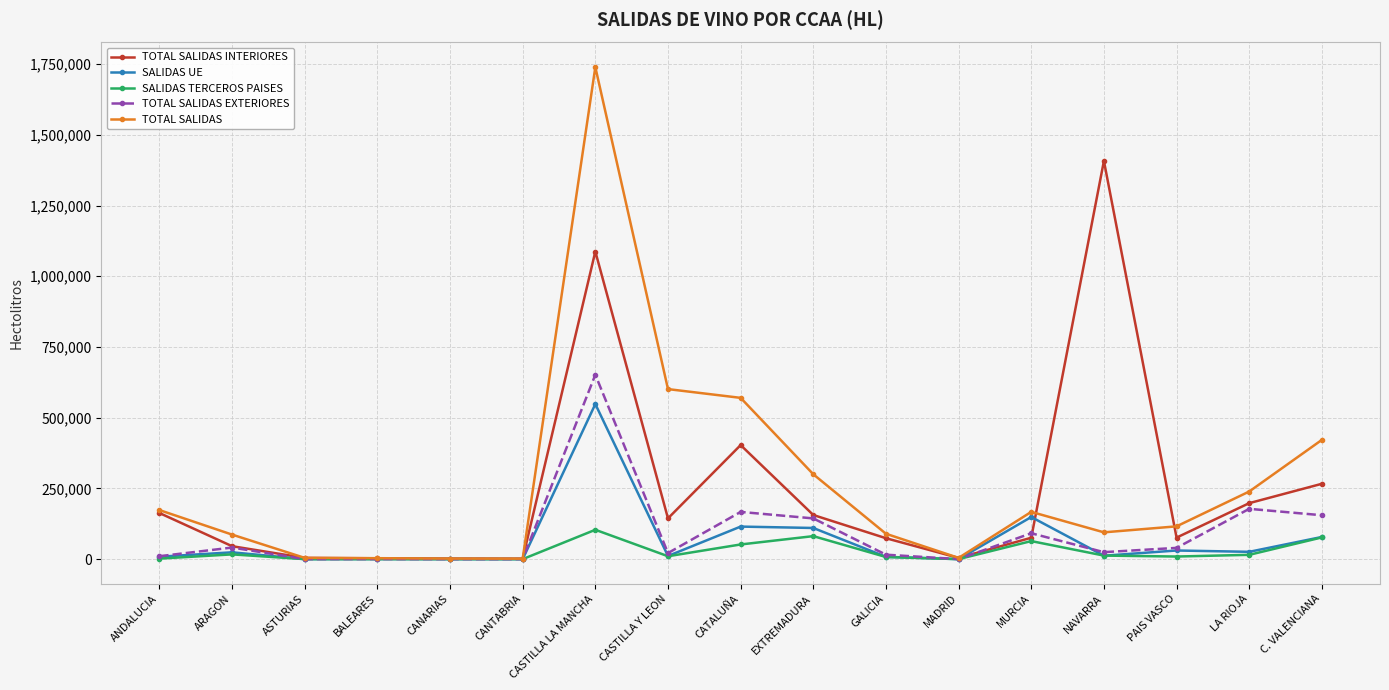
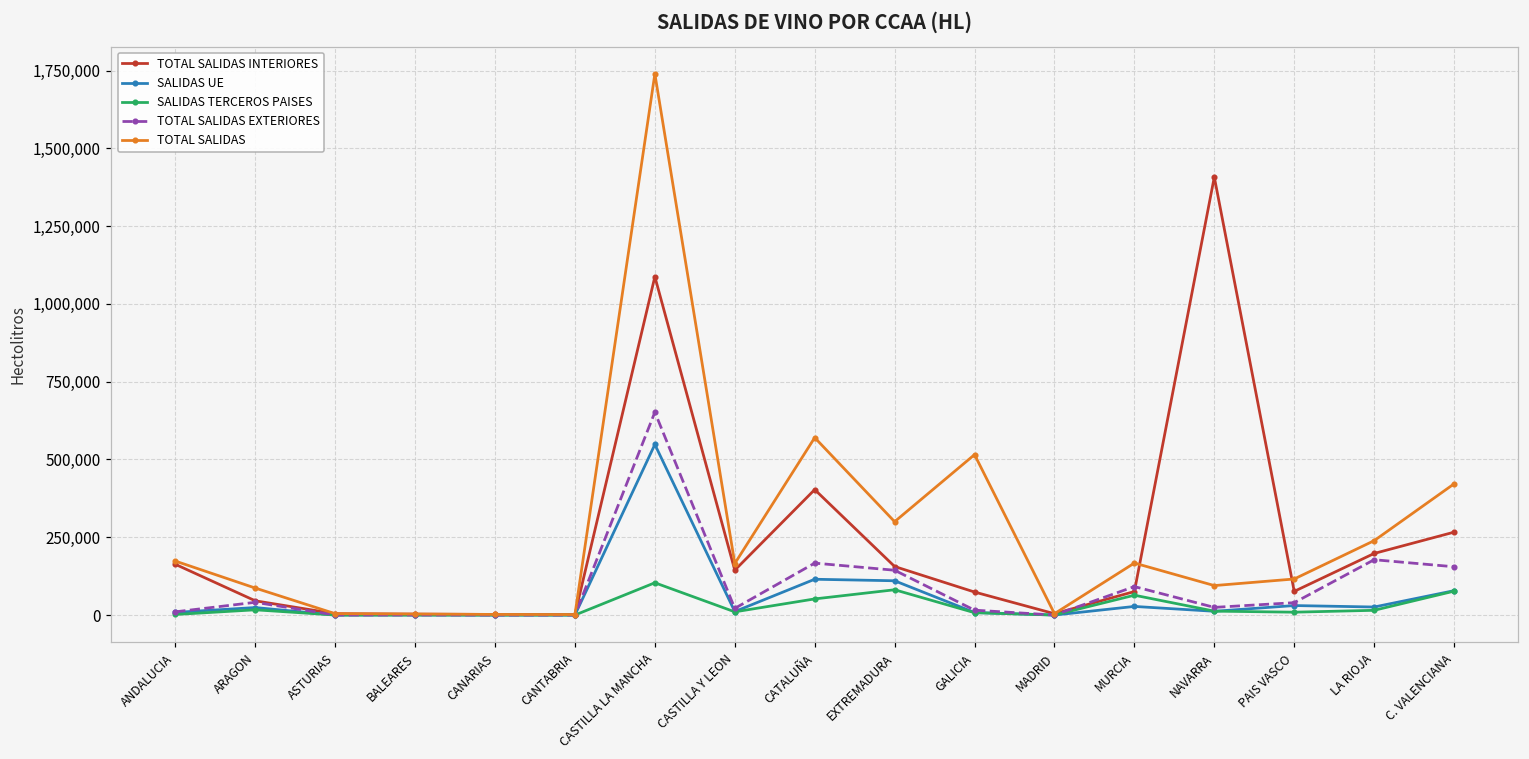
  {
    "TOTAL SALIDAS INTERIORES": {
      "ANDALUCIA": "160,000",
      "CASTILLA LA MANCHA": "1,090,000",
      "CASTILLA Y LEON": "140,000",
      "CATALUÑA": "400,000",
      "EXTREMADURA": "160,000",
      "GALICIA": "70,000",
      "MURCIA": "80,000",
      "NAVARRA": "1,410,000",
      "PAIS VASCO": "80,000",
      "LA RIOJA": "200,000",
      "C. VALENCIANA": "270,000"
    },
    "SALIDAS UE": {
      "CASTILLA LA MANCHA": "550,000",
      "CATALUÑA": "120,000",
      "EXTREMADURA": "110,000",
-     "MURCIA": "150,000",
+     "MURCIA": "30,000",
      "PAIS VASCO": "30,000",
      "LA RIOJA": "30,000"
    },
    "SALIDAS TERCEROS PAISES": {
      "CASTILLA LA MANCHA": "100,000",
      "CATALUÑA": "50,000",
      "EXTREMADURA": "80,000",
      "MURCIA": "60,000",
      "PAIS VASCO": "10,000",
      "LA RIOJA": "20,000"
    },
    "TOTAL SALIDAS EXTERIORES": {
      "CASTILLA LA MANCHA": "650,000",
      "CASTILLA Y LEON": "20,000",
      "CATALUÑA": "170,000",
      "EXTREMADURA": "140,000",
      "MURCIA": "90,000",
      "NAVARRA": "20,000",
      "PAIS VASCO": "40,000",
      "LA RIOJA": "180,000",
      "C. VALENCIANA": "160,000"
    },
    "TOTAL SALIDAS": {
      "ANDALUCIA": "170,000",
      "ARAGON": "90,000",
      "CASTILLA LA MANCHA": "1,740,000",
-     "CASTILLA Y LEON": "600,000",
+     "CASTILLA Y LEON": "170,000",
      "CATALUÑA": "570,000",
      "EXTREMADURA": "300,000",
-     "GALICIA": "90,000",
+     "GALICIA": "520,000",
      "MURCIA": "170,000",
      "NAVARRA": "90,000",
      "PAIS VASCO": "120,000",
      "LA RIOJA": "240,000",
      "C. VALENCIANA": "420,000"
    }
  }
